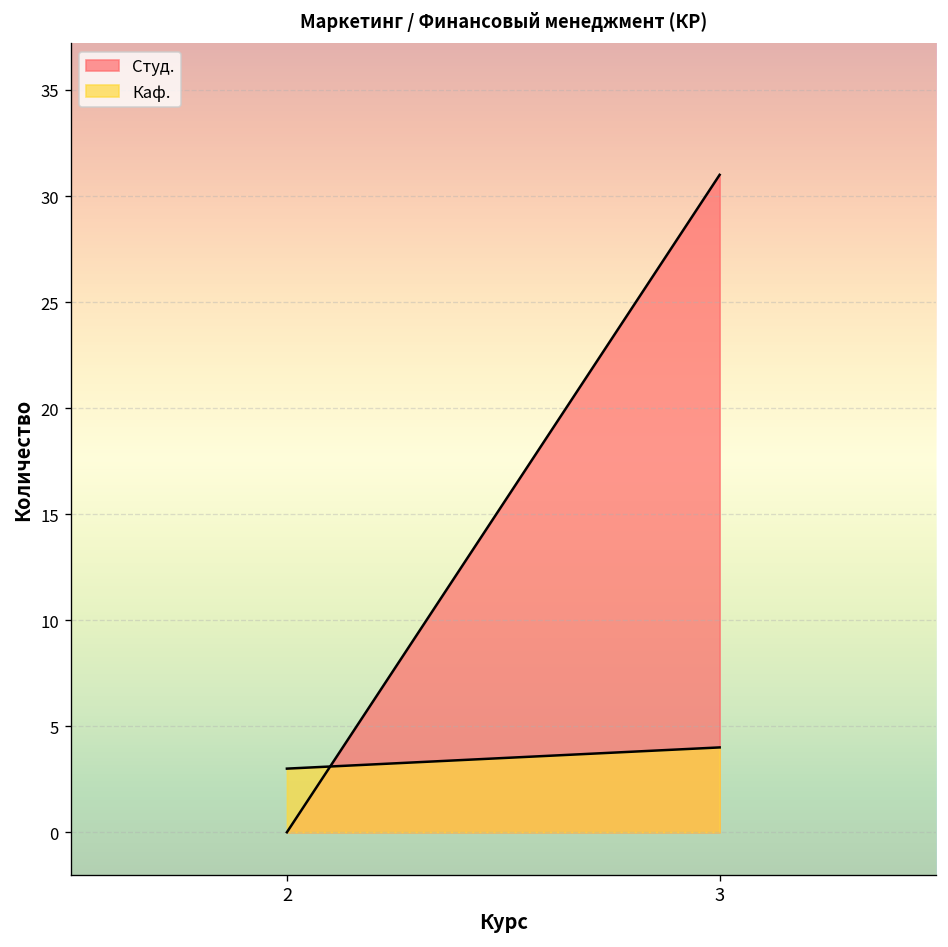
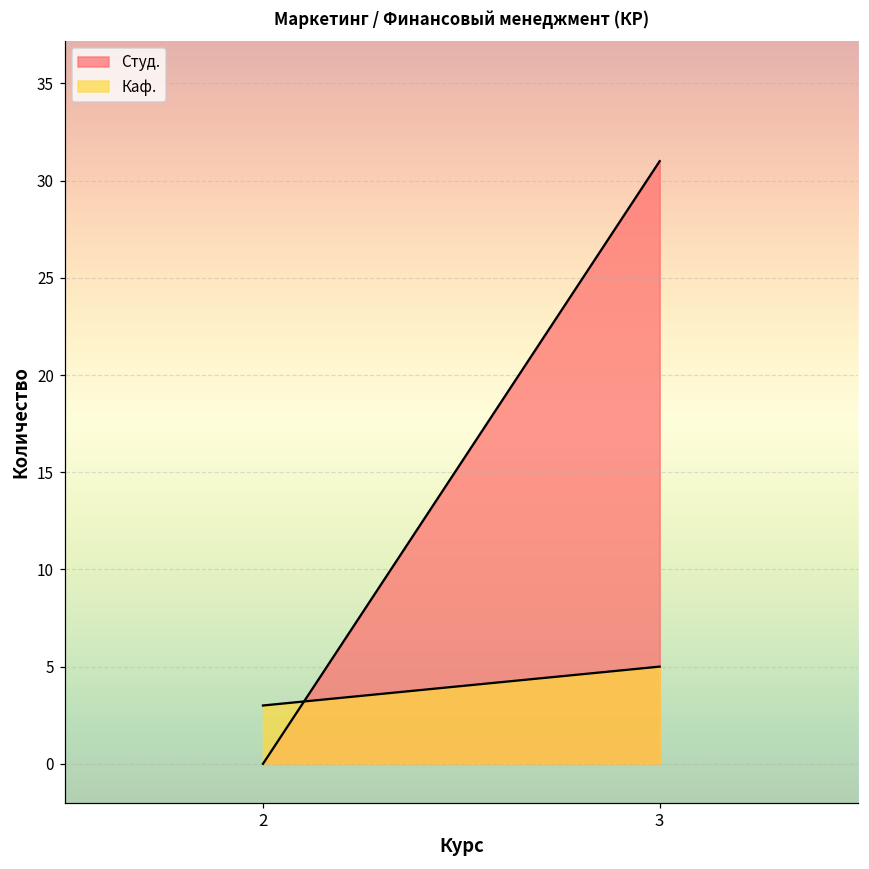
  {
    "Студ.": {
      "2": 0,
      "3": 31
    },
    "Каф.": {
      "2": 3,
-     "3": 4
+     "3": 5
    }
  }
